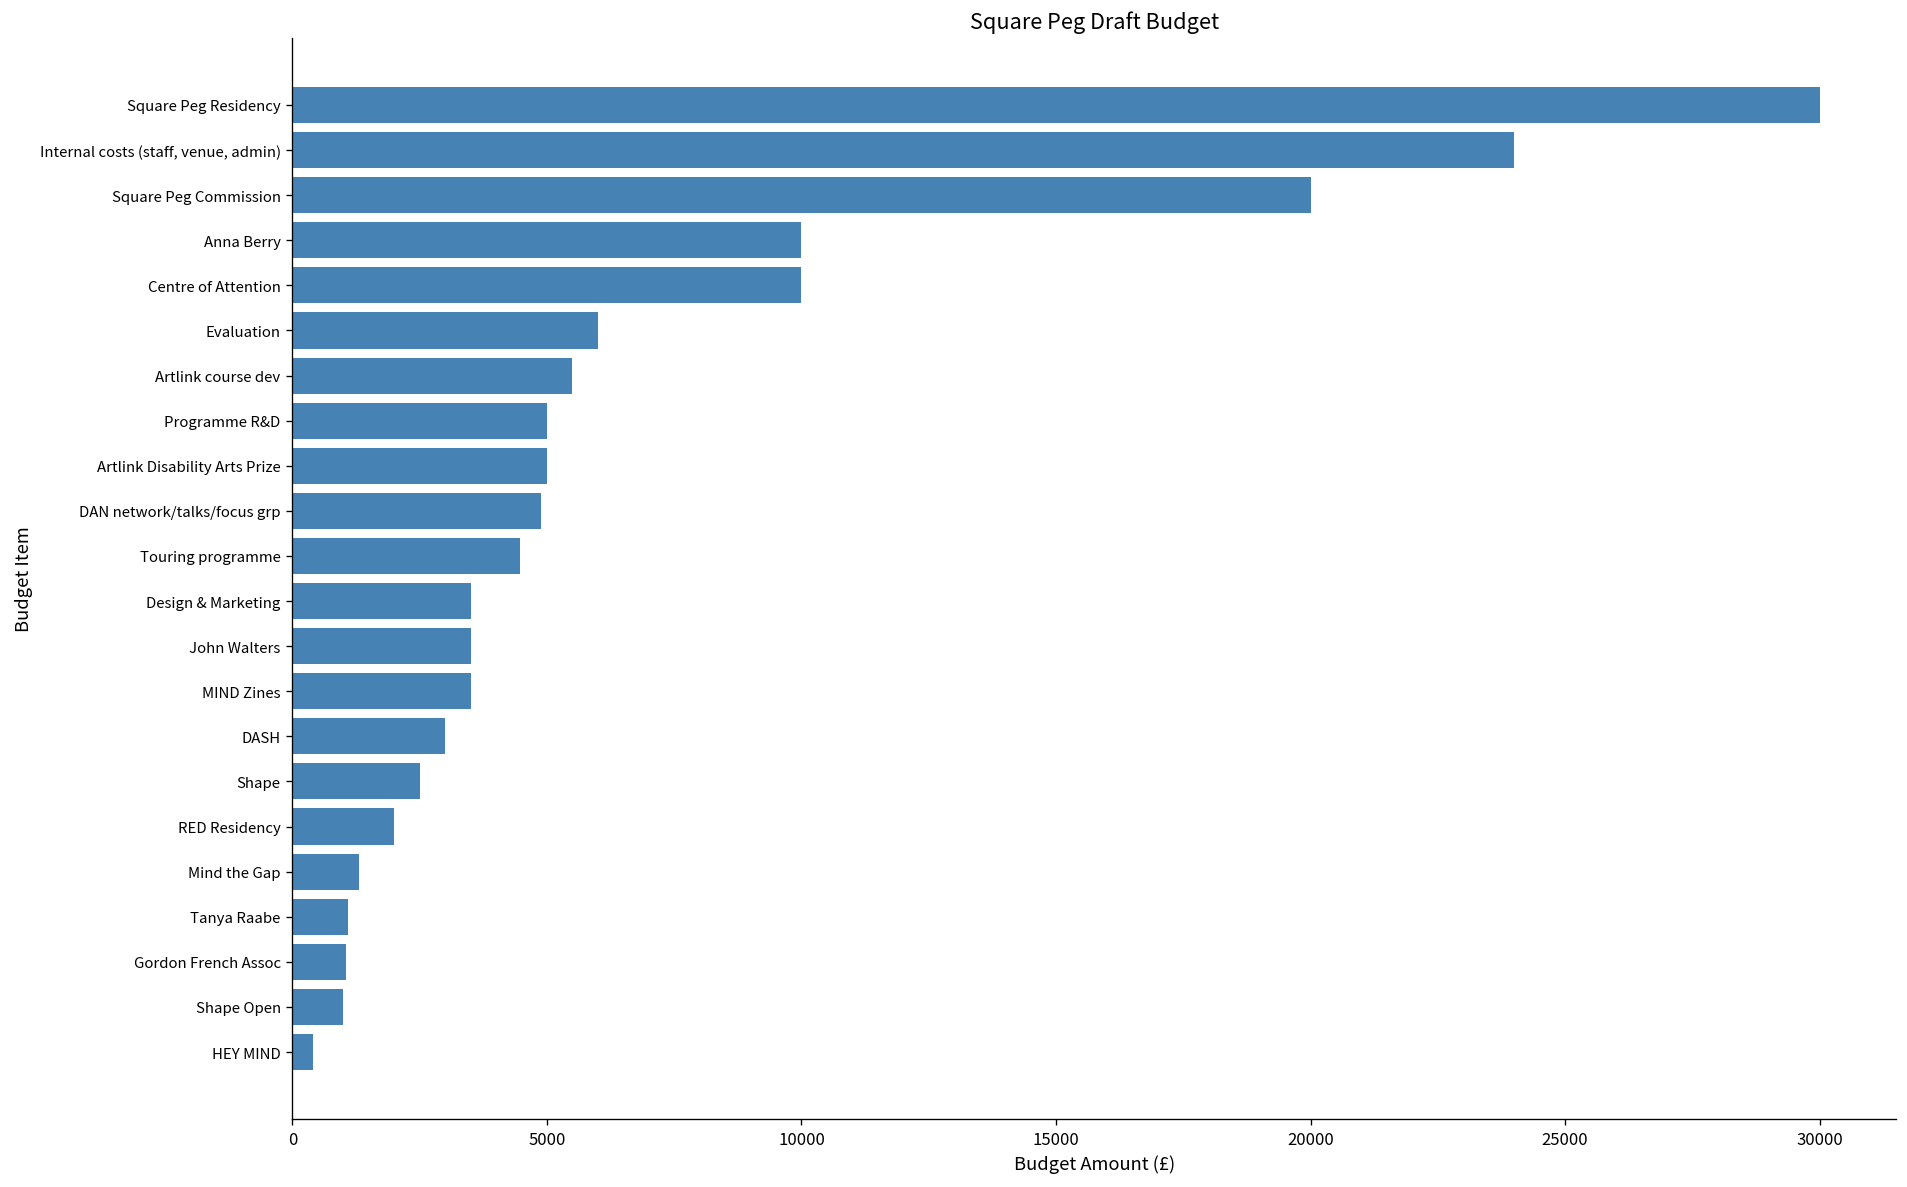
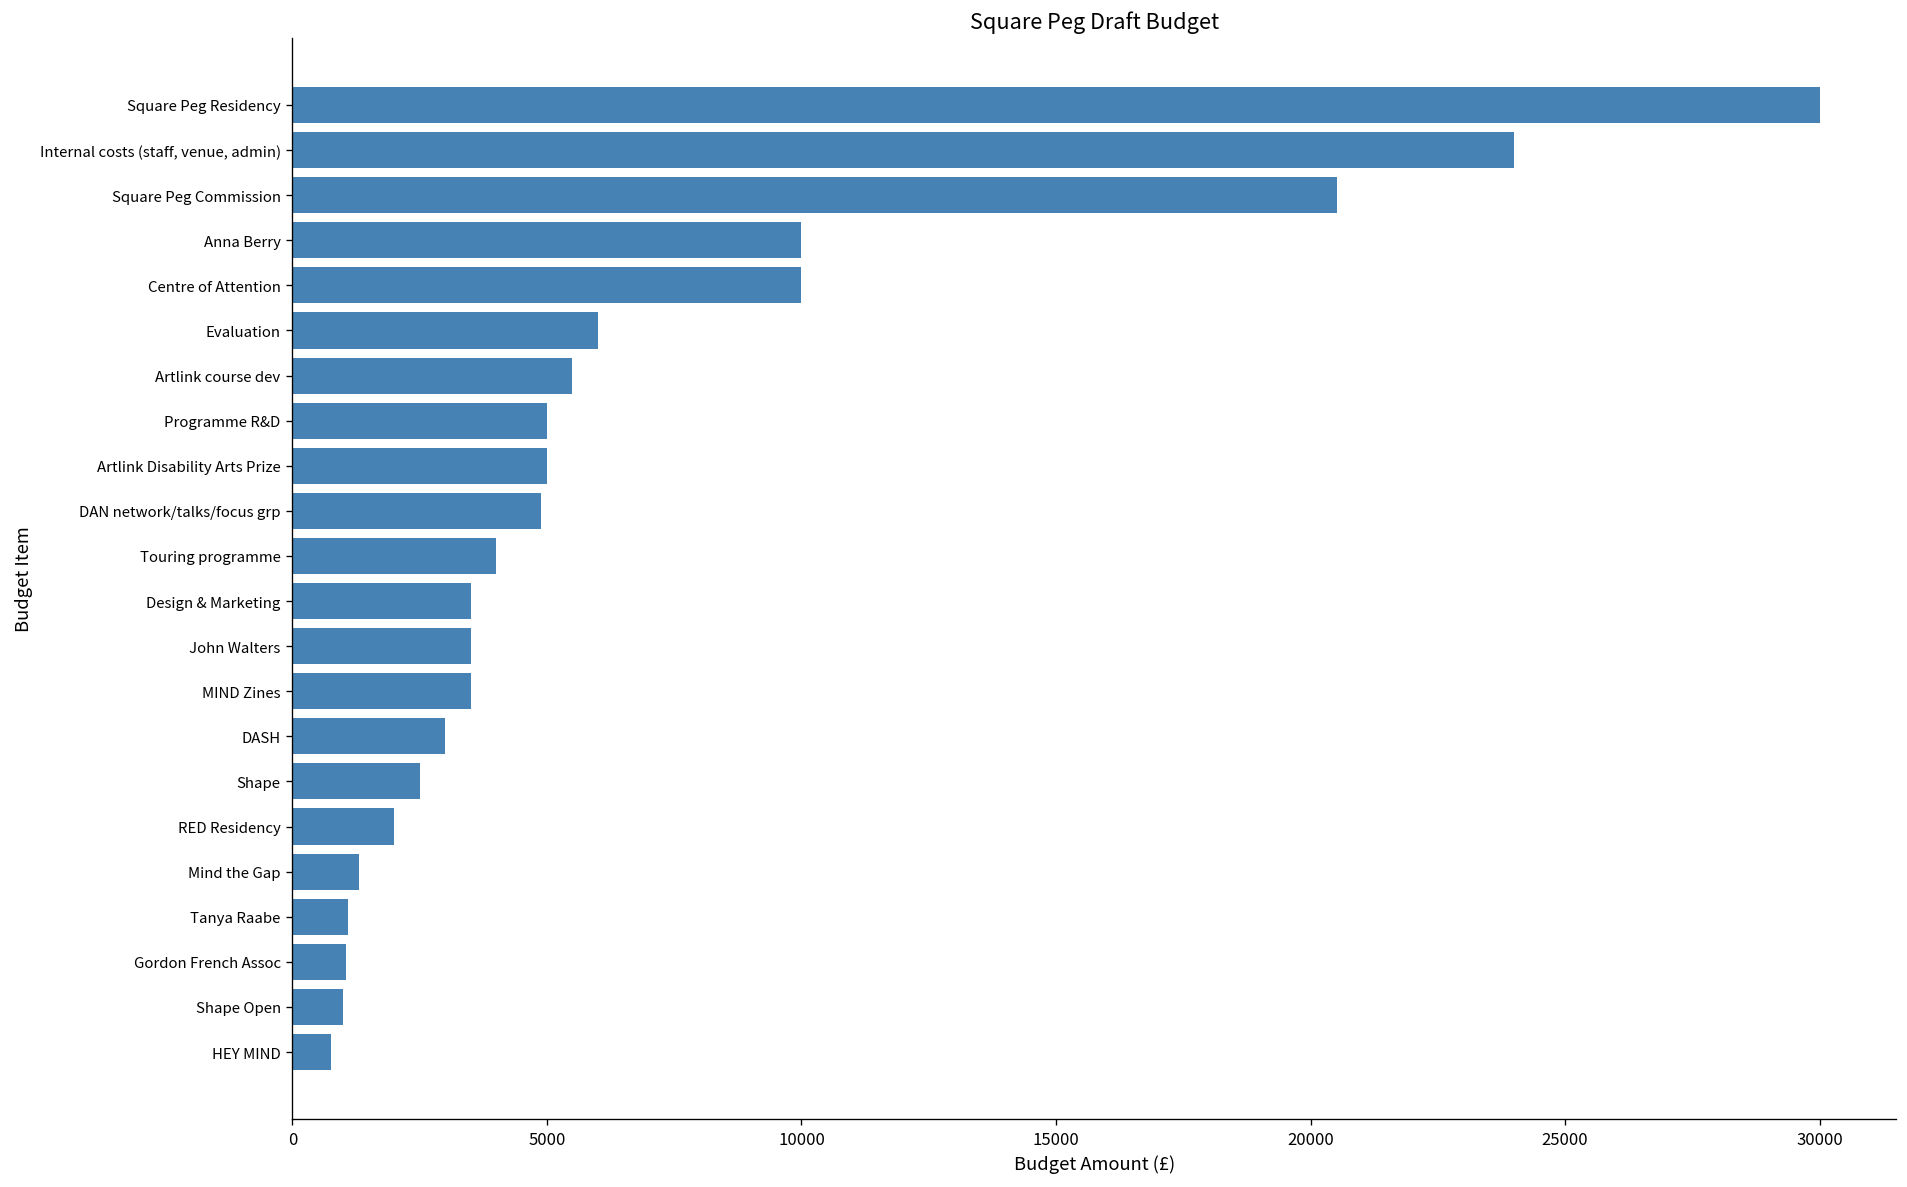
  {
    "Square Peg Residency": 30000,
    "Internal costs (staff, venue, admin)": 24000,
-   "Square Peg Commission": 20000,
+   "Square Peg Commission": 20500,
    "Anna Berry": 10000,
    "Centre of Attention": 10000,
    "Evaluation": 6000,
    "Artlink course dev": 5500,
    "Programme R&D": 5000,
    "Artlink Disability Arts Prize": 5000,
    "DAN network/talks/focus grp": 4900,
-   "Touring programme": 4500,
+   "Touring programme": 4000,
    "Design & Marketing": 3500,
    "John Walters": 3500,
    "MIND Zines": 3500,
    "DASH": 3000,
    "Shape": 2500,
    "RED Residency": 2000,
    "Mind the Gap": 1300,
    "Tanya Raabe": 1100,
    "Gordon French Assoc": 1000,
    "Shape Open": 1000,
-   "HEY MIND": 400
+   "HEY MIND": 800
  }
